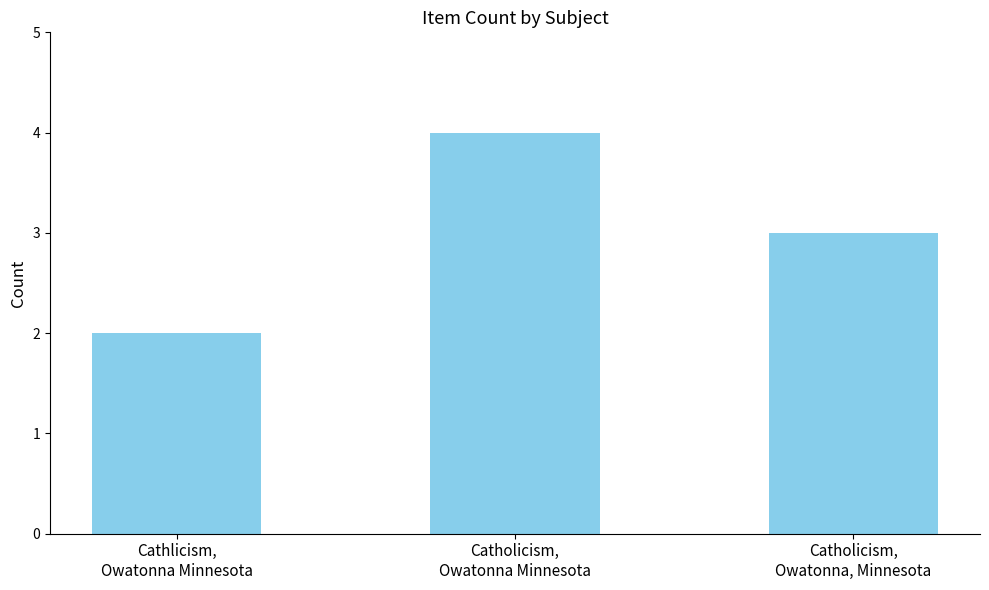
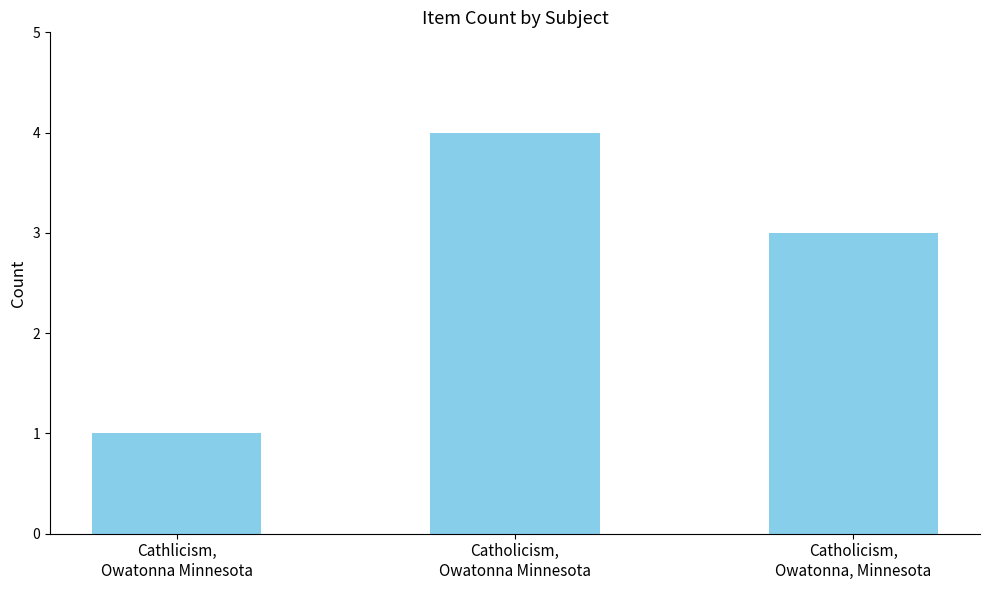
  {
-   "Cathlicism, Owatonna Minnesota": 2,
+   "Cathlicism, Owatonna Minnesota": 1,
    "Catholicism, Owatonna Minnesota": 4,
    "Catholicism, Owatonna, Minnesota": 3
  }
